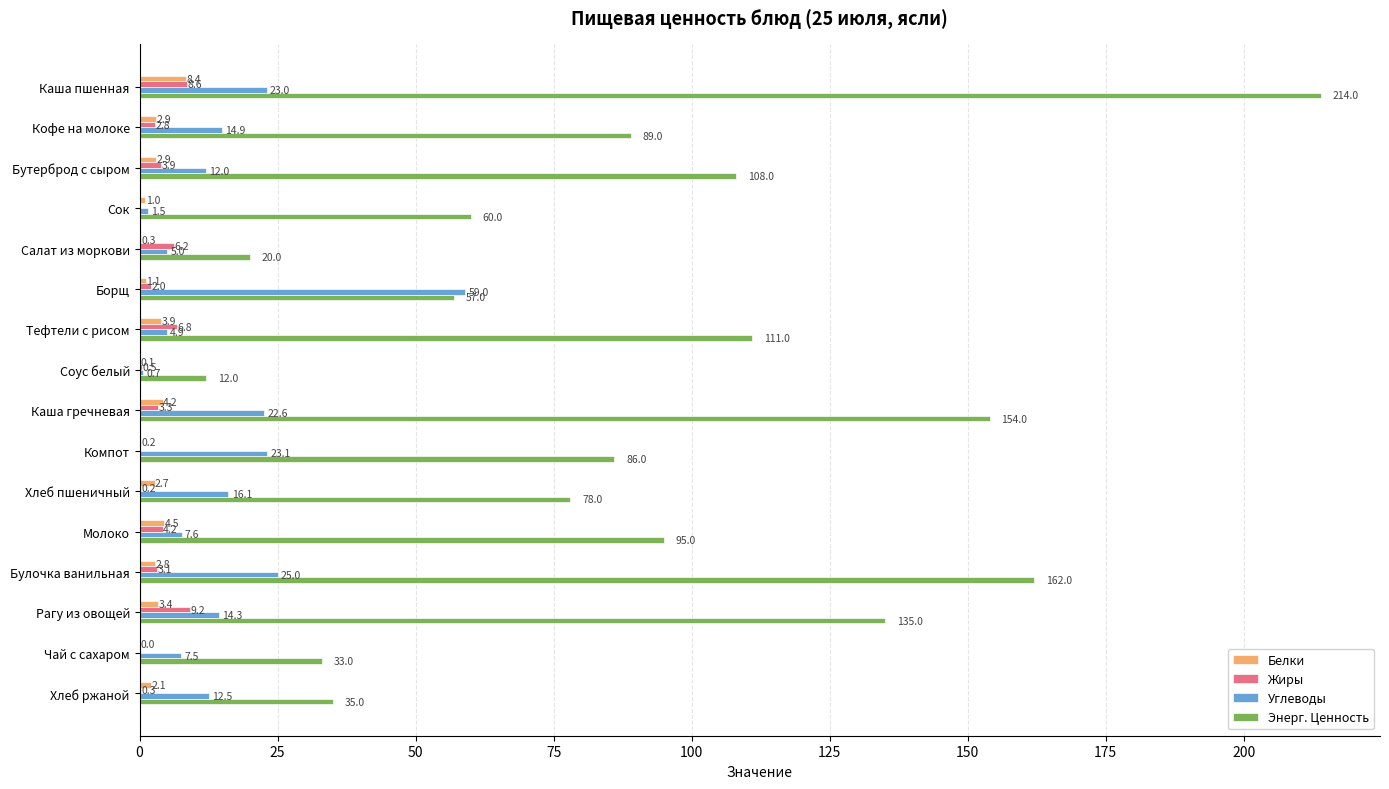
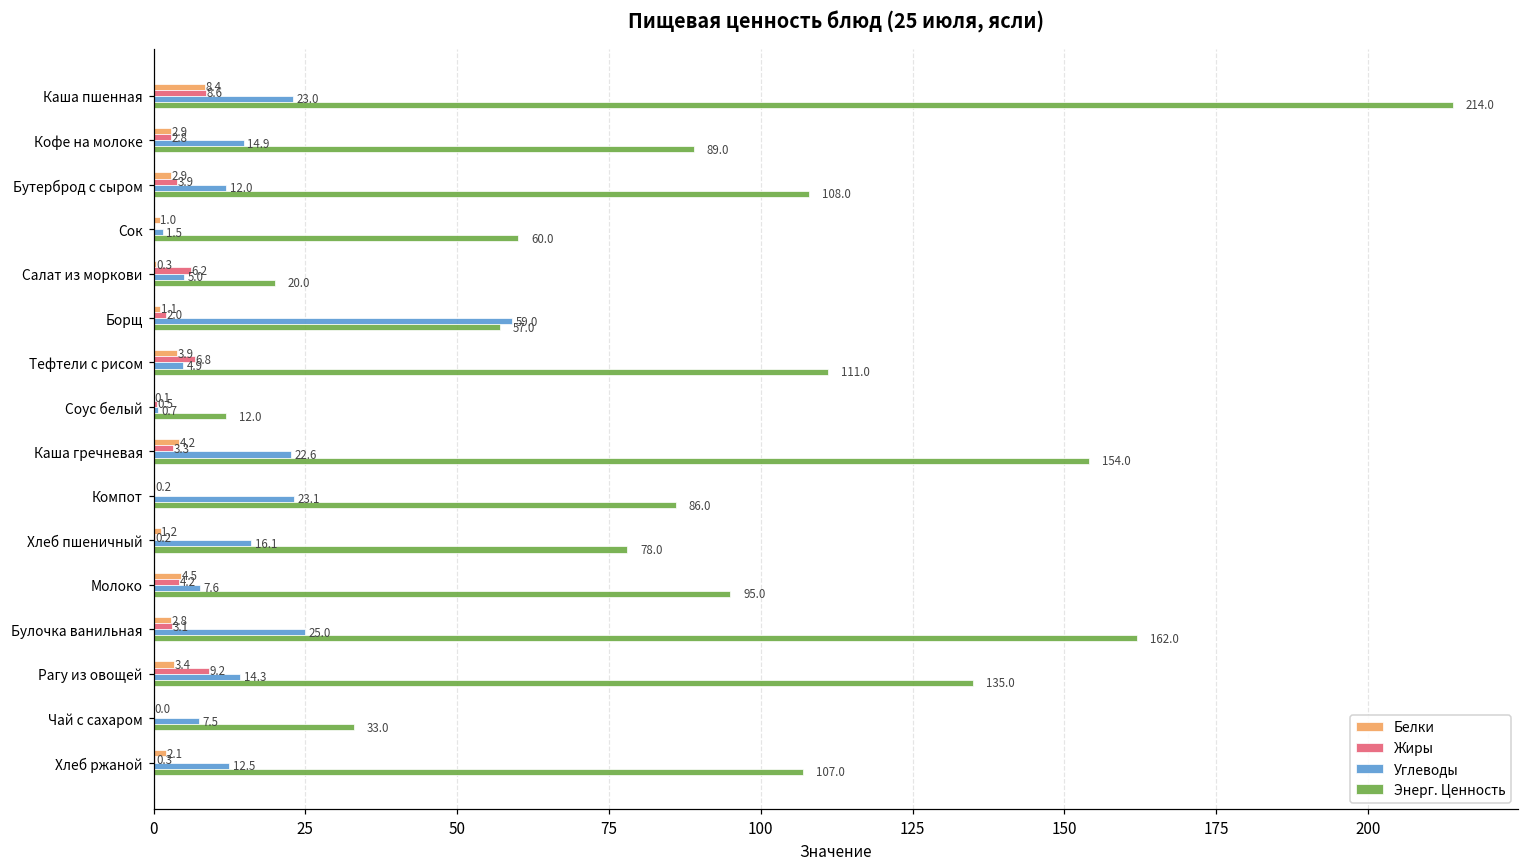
  {
    "Белки": {
      "Сок": 1.0,
      "Салат из моркови": 0.3,
      "Тефтели с рисом": 3.9,
      "Компот": 0.2,
-     "Хлеб пшеничный": 2.7,
+     "Хлеб пшеничный": 1.2,
      "Рагу из овощей": 3.4,
      "Чай с сахаром": 0.0,
      "Хлеб ржаной": 2.1
    },
    "Жиры": {
      "Рагу из овощей": 9.2,
      "Чай с сахаром": 0.0,
      "Хлеб ржаной": 0.3
    },
    "Углеводы": {
      "Каша пшенная": 23.0,
      "Кофе на молоке": 14.9,
      "Бутерброд с сыром": 12.0,
      "Сок": 1.5,
      "Каша гречневая": 22.6,
      "Компот": 23.1,
      "Хлеб пшеничный": 16.1,
      "Молоко": 7.6,
      "Булочка ванильная": 25.0,
      "Рагу из овощей": 14.3,
      "Чай с сахаром": 7.5,
      "Хлеб ржаной": 12.5
    },
    "Энерг. Ценность": {
      "Каша пшенная": 214.0,
      "Кофе на молоке": 89.0,
      "Бутерброд с сыром": 108.0,
      "Сок": 60.0,
      "Салат из моркови": 20.0,
      "Тефтели с рисом": 111.0,
      "Соус белый": 12.0,
      "Каша гречневая": 154.0,
      "Компот": 86.0,
      "Хлеб пшеничный": 78.0,
      "Молоко": 95.0,
      "Булочка ванильная": 162.0,
      "Рагу из овощей": 135.0,
      "Чай с сахаром": 33.0,
-     "Хлеб ржаной": 35.0
+     "Хлеб ржаной": 107.0
    }
  }
